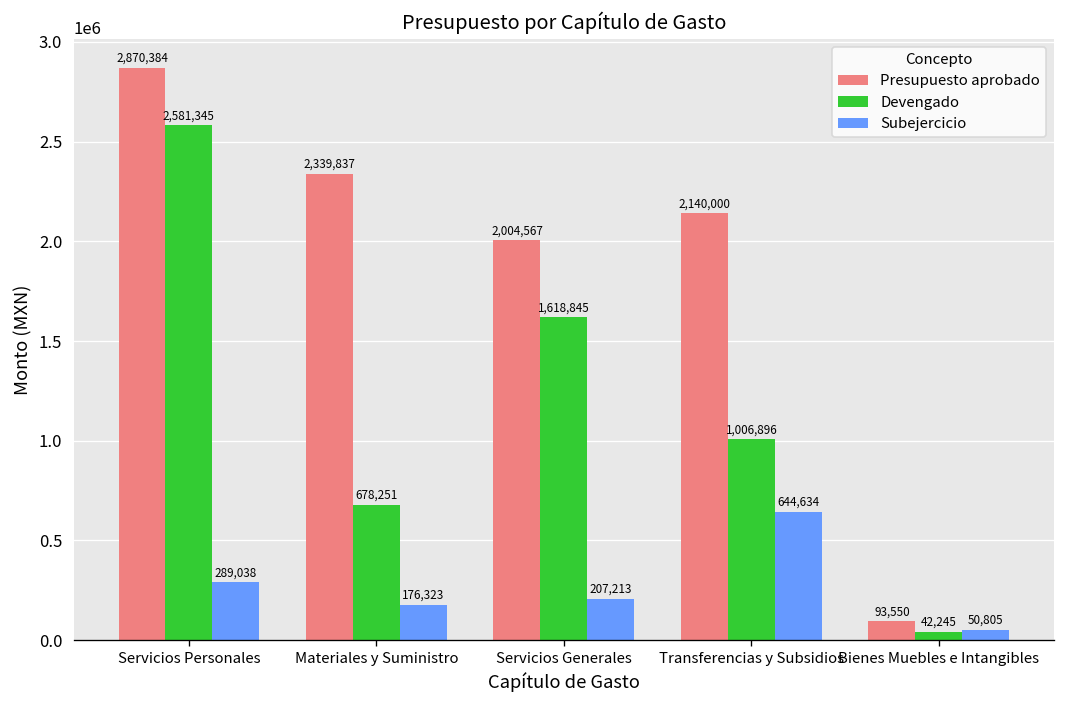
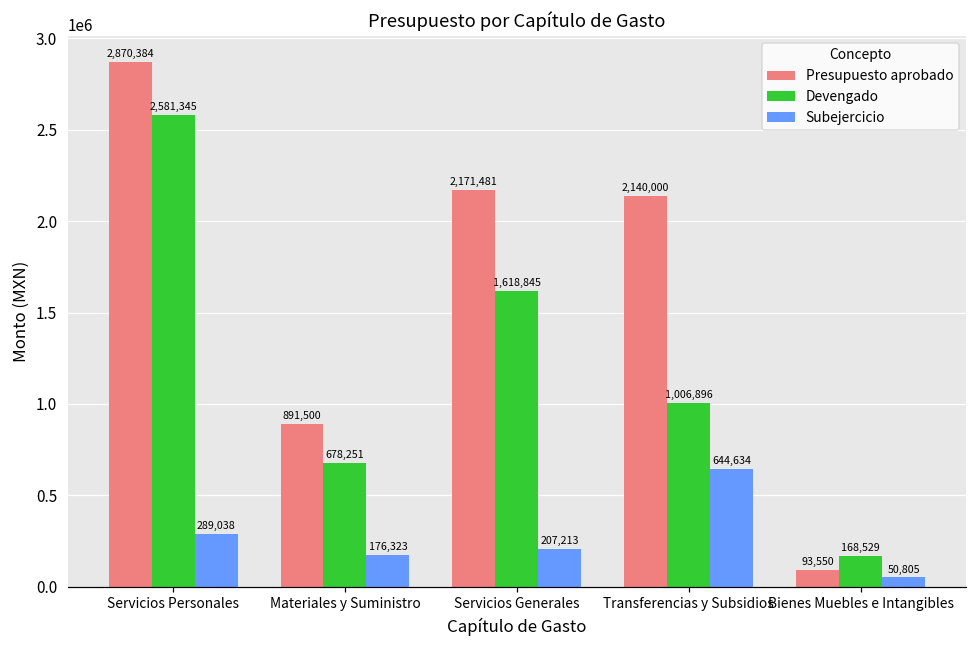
  {
    "Presupuesto aprobado": {
      "Servicios Personales": "2,870,384",
-     "Materiales y Suministro": "2,339,837",
-     "Servicios Generales": "2,004,567",
+     "Materiales y Suministro": "891,500",
+     "Servicios Generales": "2,171,481",
      "Transferencias y Subsidios": "2,140,000",
      "Bienes Muebles e Intangibles": "93,550"
    },
    "Devengado": {
      "Servicios Personales": "2,581,345",
      "Materiales y Suministro": "678,251",
      "Servicios Generales": "1,618,845",
      "Transferencias y Subsidios": "1,006,896",
-     "Bienes Muebles e Intangibles": "42,245"
+     "Bienes Muebles e Intangibles": "168,529"
    },
    "Subejercicio": {
      "Servicios Personales": "289,038",
      "Materiales y Suministro": "176,323",
      "Servicios Generales": "207,213",
      "Transferencias y Subsidios": "644,634",
      "Bienes Muebles e Intangibles": "50,805"
    }
  }
